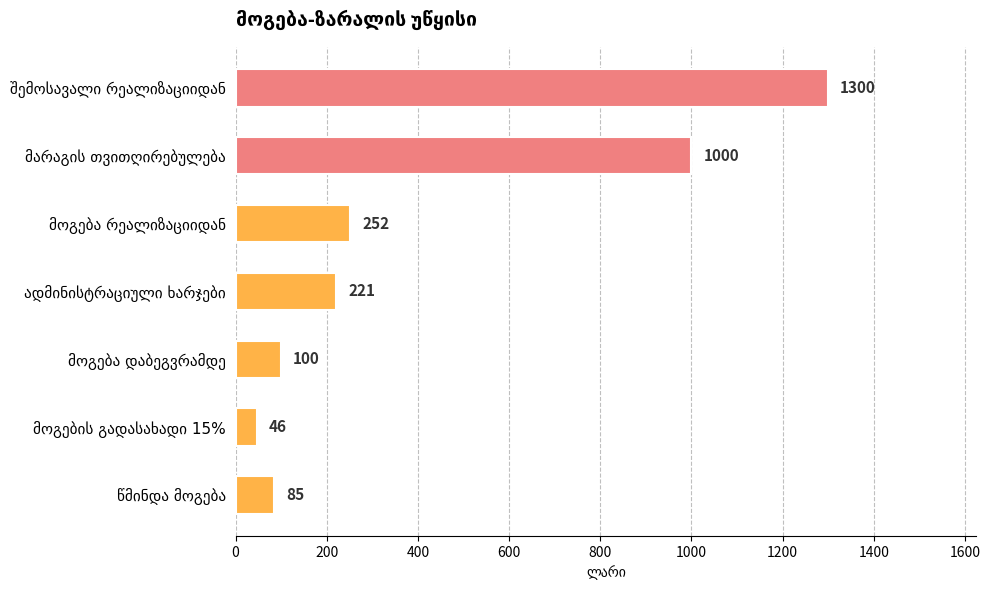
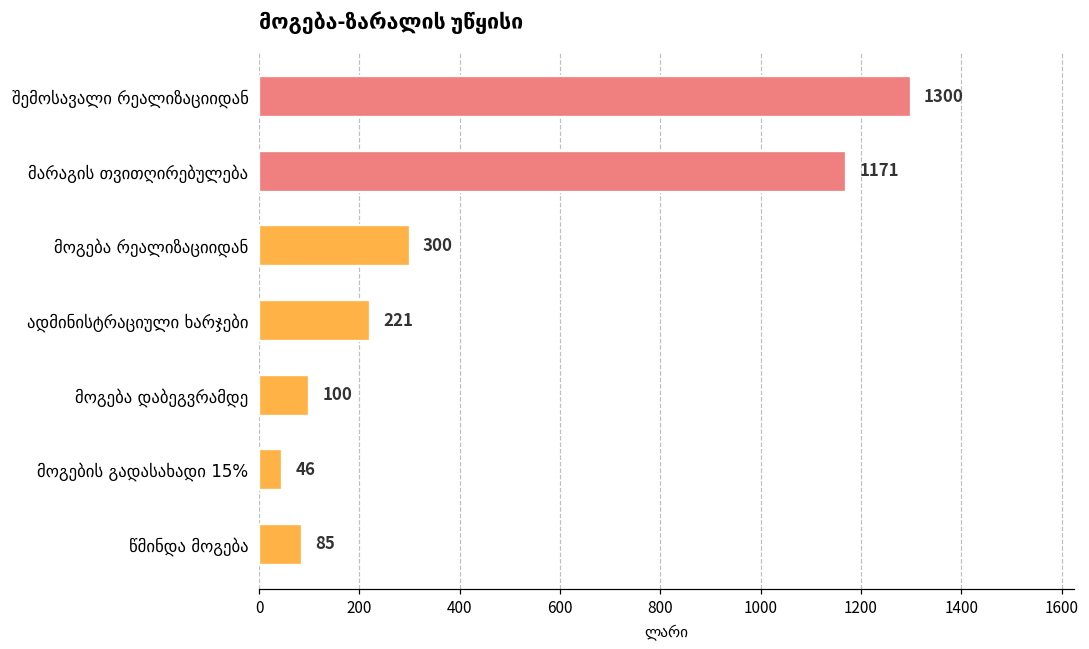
  {
    "შემოსავალი რეალიზაციიდან": 1300,
-   "მარაგის თვითღირებულება": 1000,
-   "მოგება რეალიზაციიდან": 252,
+   "მარაგის თვითღირებულება": 1171,
+   "მოგება რეალიზაციიდან": 300,
    "ადმინისტრაციული ხარჯები": 221,
    "მოგება დაბეგვრამდე": 100,
    "მოგების გადასახადი 15%": 46,
    "წმინდა მოგება": 85
  }
